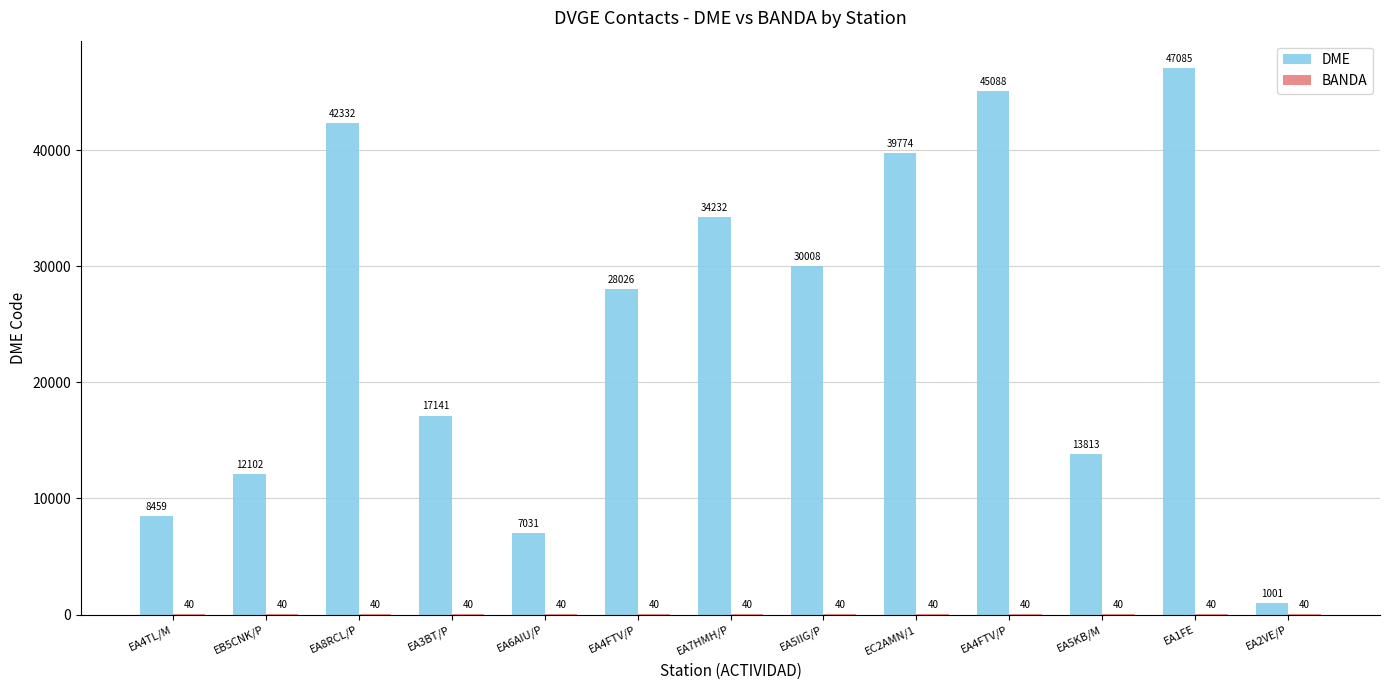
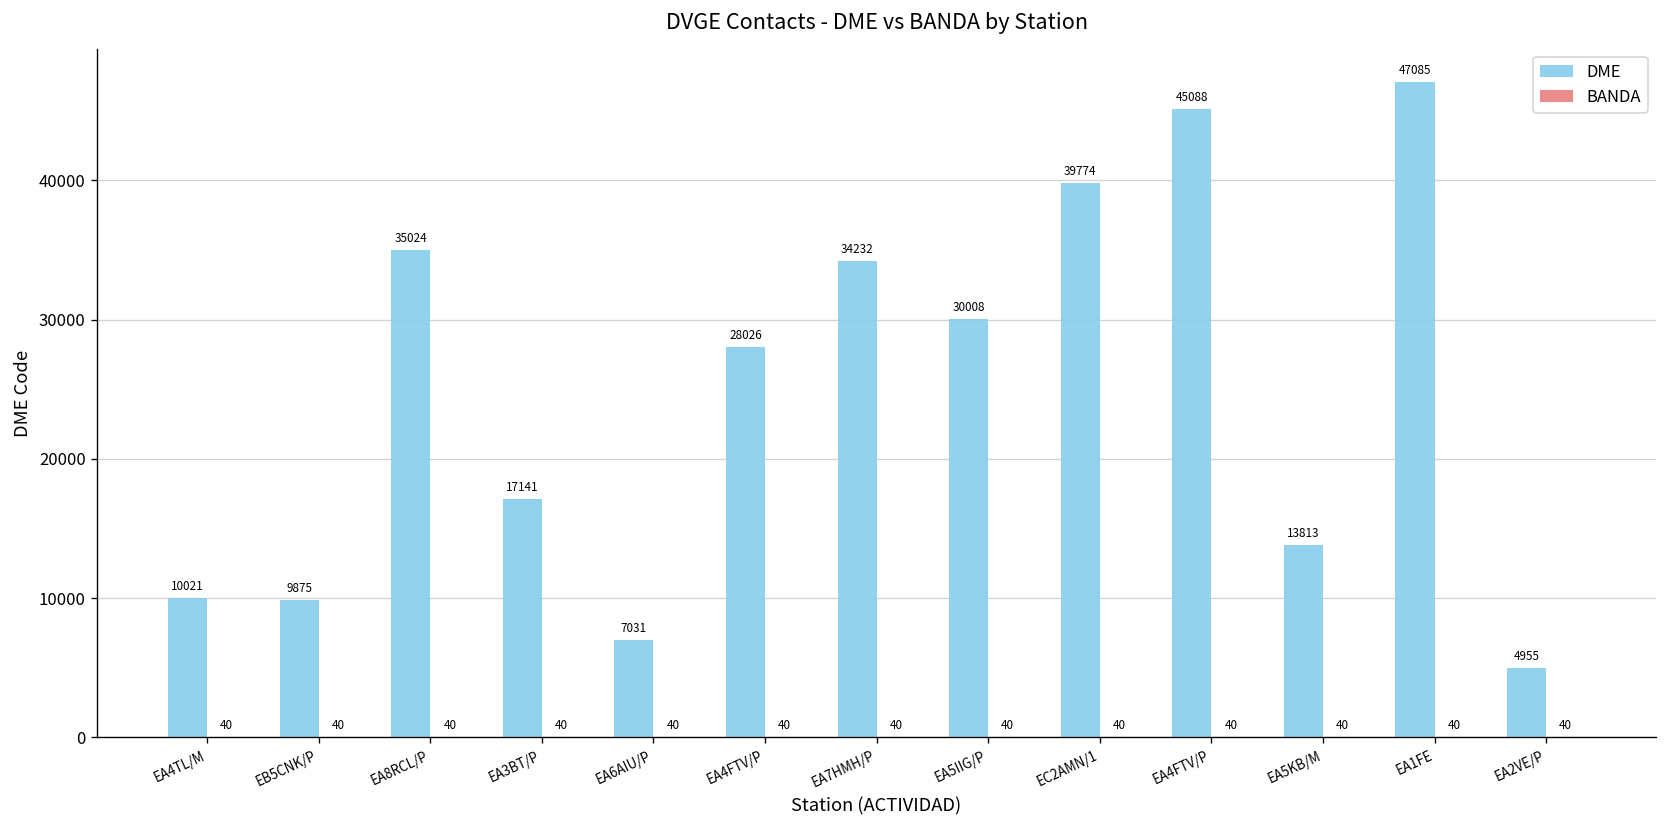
  {
    "DME": {
-     "EA4TL/M": 8459,
-     "EB5CNK/P": 12102,
-     "EA8RCL/P": 42332,
+     "EA4TL/M": 10021,
+     "EB5CNK/P": 9875,
+     "EA8RCL/P": 35024,
      "EA3BT/P": 17141,
      "EA6AIU/P": 7031,
      "EA7HMH/P": 34232,
      "EA5IIG/P": 30008,
      "EC2AMN/1": 39774,
      "EA5KB/M": 13813,
      "EA1FE": 47085,
-     "EA2VE/P": 1001
+     "EA2VE/P": 4955
    },
    "BANDA": {
      "EA4TL/M": 40,
      "EB5CNK/P": 40,
      "EA8RCL/P": 40,
      "EA3BT/P": 40,
      "EA6AIU/P": 40,
      "EA7HMH/P": 40,
      "EA5IIG/P": 40,
      "EC2AMN/1": 40,
      "EA5KB/M": 40,
      "EA1FE": 40,
      "EA2VE/P": 40
    }
  }
